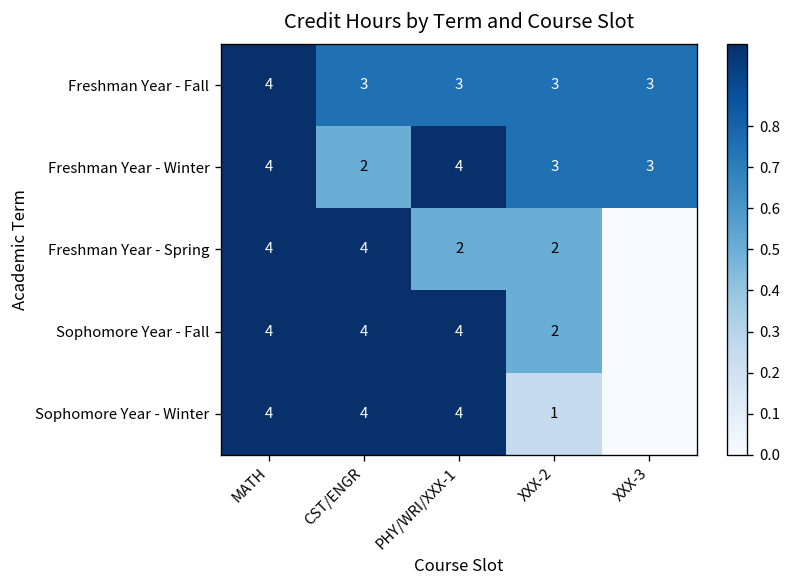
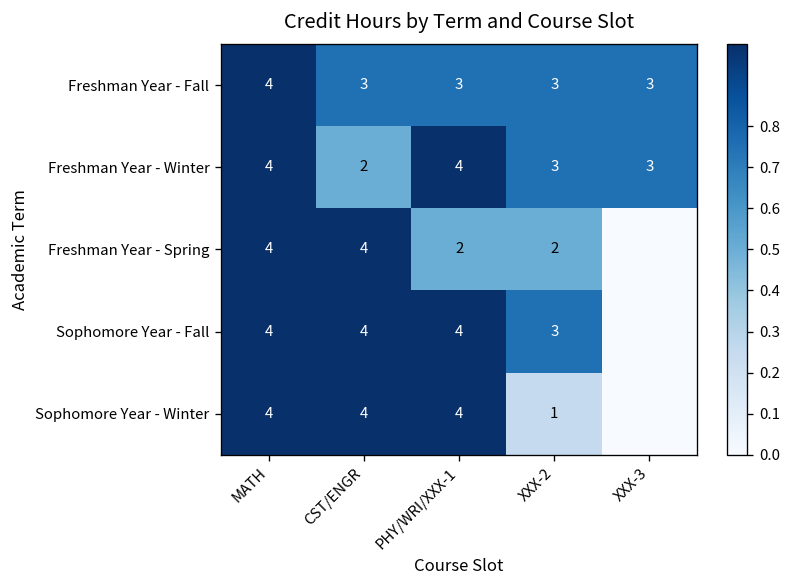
  {
    "Freshman Year - Fall": {
      "MATH": 4,
      "CST/ENGR": 3,
      "PHY/WRI/XXX-1": 3,
      "XXX-2": 3,
      "XXX-3": 3
    },
    "Freshman Year - Winter": {
      "MATH": 4,
      "CST/ENGR": 2,
      "PHY/WRI/XXX-1": 4,
      "XXX-2": 3,
      "XXX-3": 3
    },
    "Freshman Year - Spring": {
      "MATH": 4,
      "CST/ENGR": 4,
      "PHY/WRI/XXX-1": 2,
      "XXX-2": 2
    },
    "Sophomore Year - Fall": {
      "MATH": 4,
      "CST/ENGR": 4,
      "PHY/WRI/XXX-1": 4,
-     "XXX-2": 2
+     "XXX-2": 3
    },
    "Sophomore Year - Winter": {
      "MATH": 4,
      "CST/ENGR": 4,
      "PHY/WRI/XXX-1": 4,
      "XXX-2": 1
    }
  }
